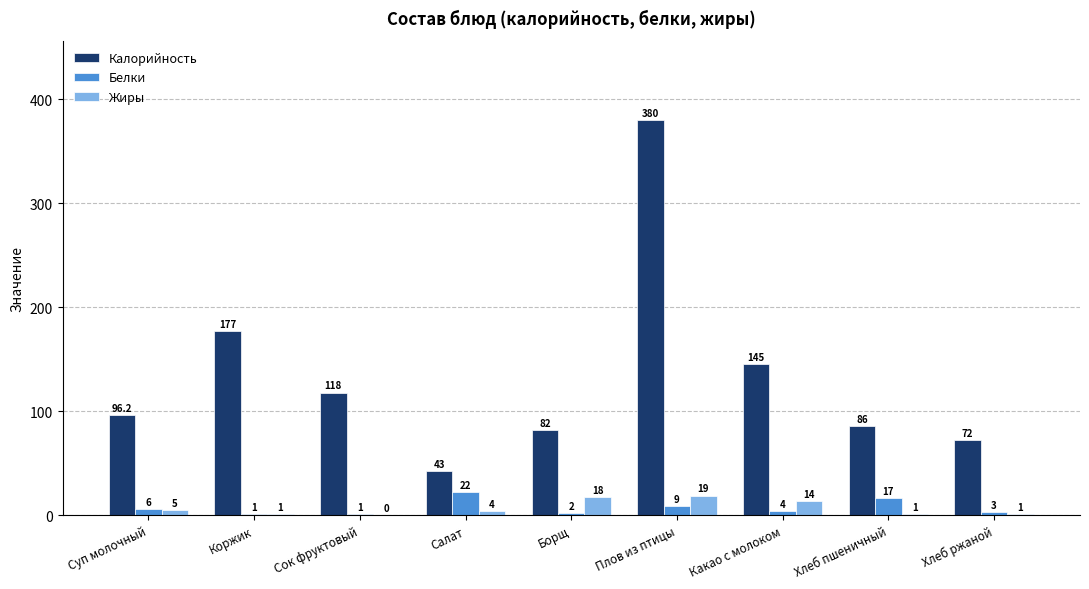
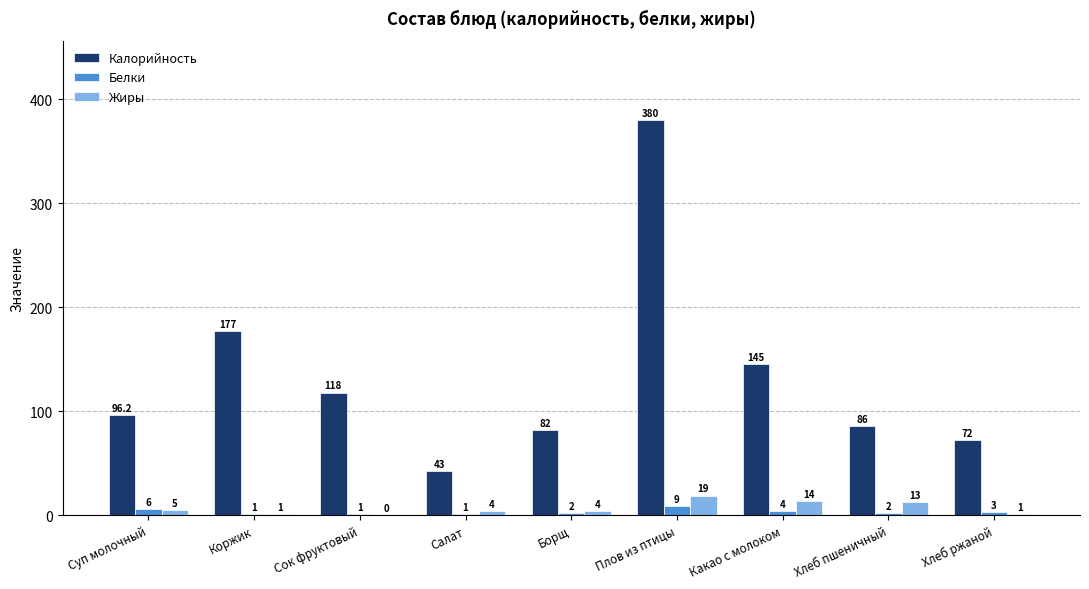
  {
    "Калорийность": {
      "Суп молочный": 96.2,
      "Коржик": 177,
      "Сок фруктовый": 118,
      "Салат": 43,
      "Борщ": 82,
      "Плов из птицы": 380,
      "Какао с молоком": 145,
      "Хлеб пшеничный": 86,
      "Хлеб ржаной": 72
    },
    "Белки": {
      "Суп молочный": 6,
      "Коржик": 1,
      "Сок фруктовый": 1,
-     "Салат": 22,
+     "Салат": 1,
      "Борщ": 2,
      "Плов из птицы": 9,
      "Какао с молоком": 4,
-     "Хлеб пшеничный": 17,
+     "Хлеб пшеничный": 2,
      "Хлеб ржаной": 3
    },
    "Жиры": {
      "Суп молочный": 5,
      "Коржик": 1,
      "Сок фруктовый": 0,
      "Салат": 4,
-     "Борщ": 18,
+     "Борщ": 4,
      "Плов из птицы": 19,
      "Какао с молоком": 14,
-     "Хлеб пшеничный": 1,
+     "Хлеб пшеничный": 13,
      "Хлеб ржаной": 1
    }
  }
